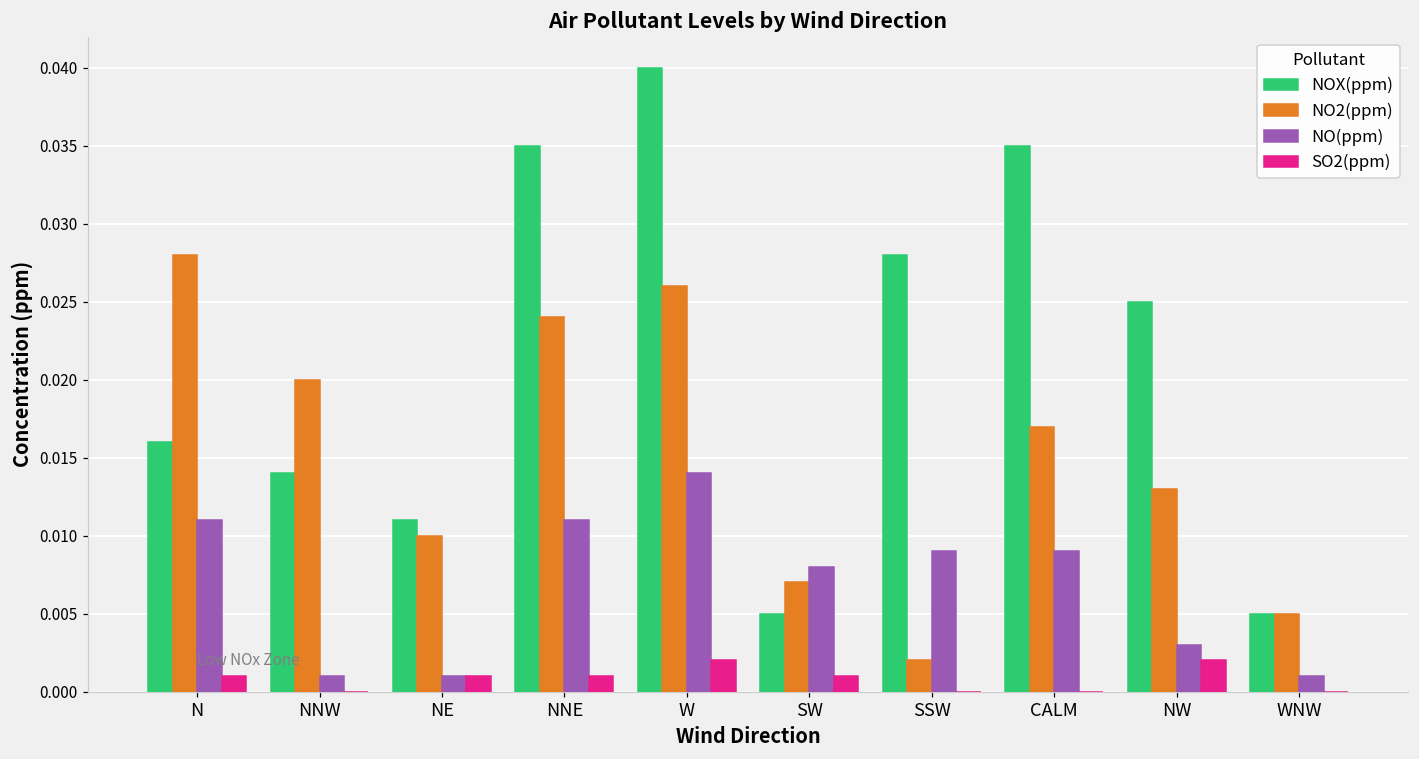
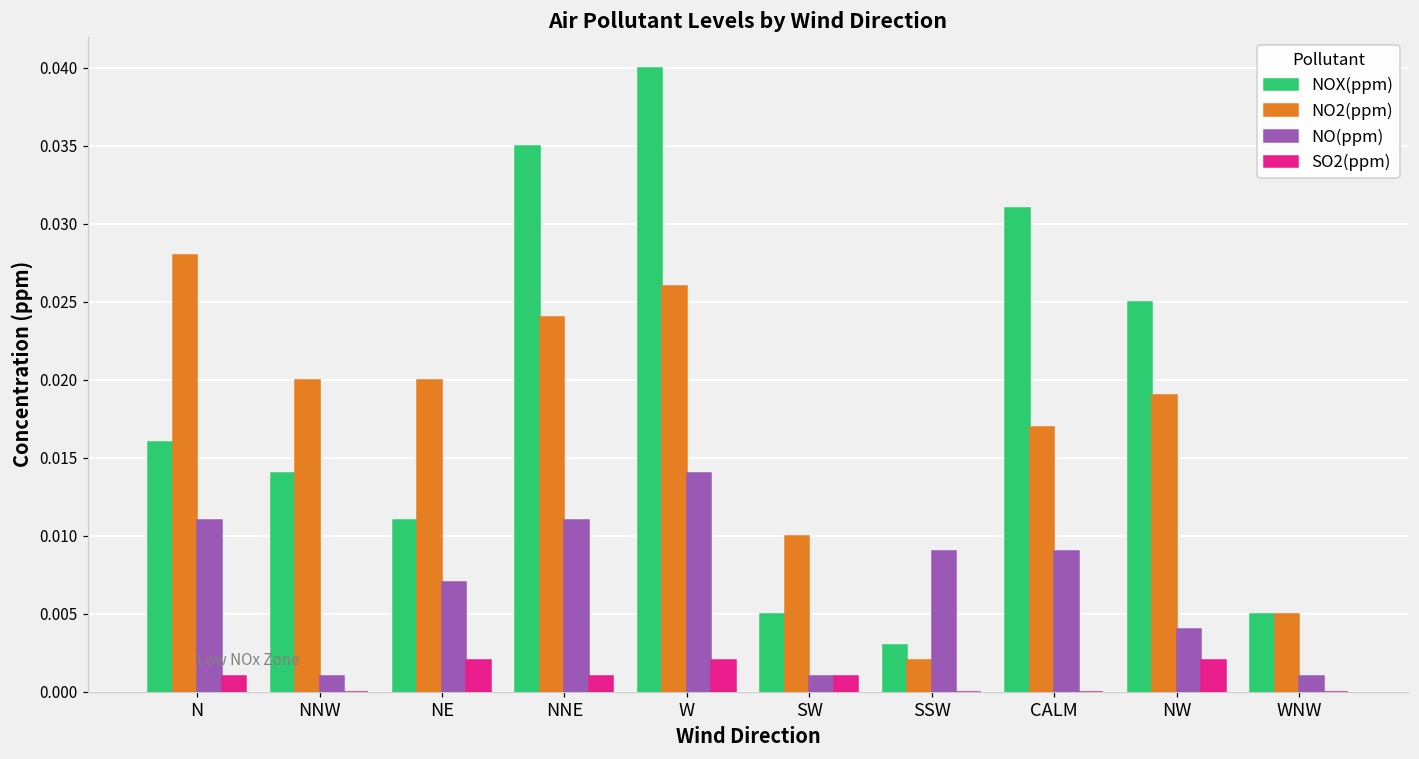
  {
    "NOX(ppm)": {
      "N": 0.016,
      "NNW": 0.014,
      "NE": 0.011,
      "NNE": 0.035,
      "W": 0.040,
      "SW": 0.005,
-     "SSW": 0.028,
-     "CALM": 0.035,
+     "SSW": 0.003,
+     "CALM": 0.031,
      "NW": 0.025,
      "WNW": 0.005
    },
    "NO2(ppm)": {
      "N": 0.028,
      "NNW": 0.020,
-     "NE": 0.01,
+     "NE": 0.02,
      "NNE": 0.024,
      "W": 0.026,
-     "SW": 0.007,
+     "SW": 0.010,
      "SSW": 0.002,
      "CALM": 0.017,
-     "NW": 0.013,
+     "NW": 0.019,
      "WNW": 0.005
    },
    "NO(ppm)": {
      "N": 0.011,
      "NNW": 0.001,
-     "NE": 0.001,
+     "NE": 0.007,
      "NNE": 0.011,
      "W": 0.014,
-     "SW": 0.008,
+     "SW": 0.001,
      "SSW": 0.009,
      "CALM": 0.009,
-     "NW": 0.003,
+     "NW": 0.004,
      "WNW": 0.001
    },
    "SO2(ppm)": {
      "N": 0.001,
      "NNW": 0.000,
-     "NE": 0.001,
+     "NE": 0.002,
      "NNE": 0.001,
      "W": 0.002,
      "SW": 0.001,
      "SSW": 0.000,
      "CALM": 0.000,
      "NW": 0.002,
      "WNW": 0.000
    }
  }
